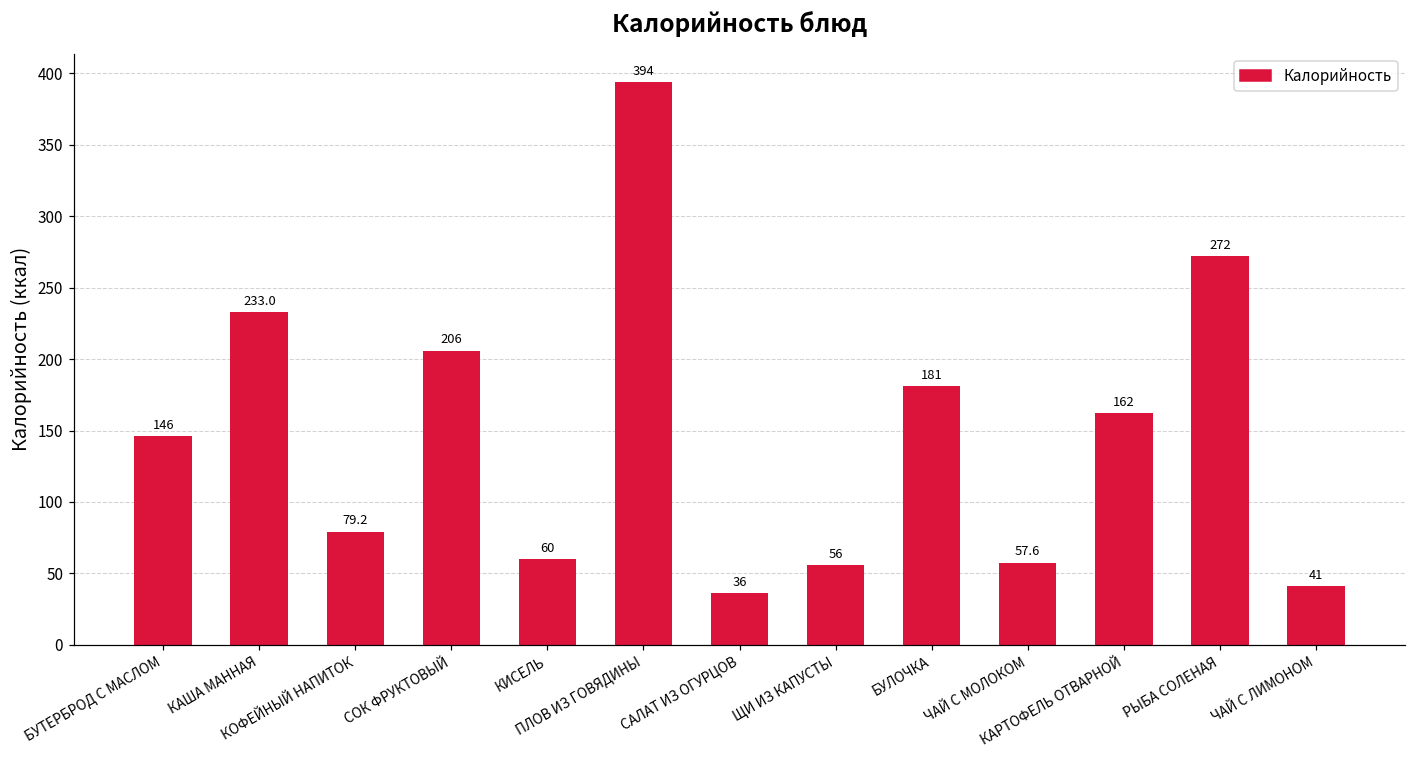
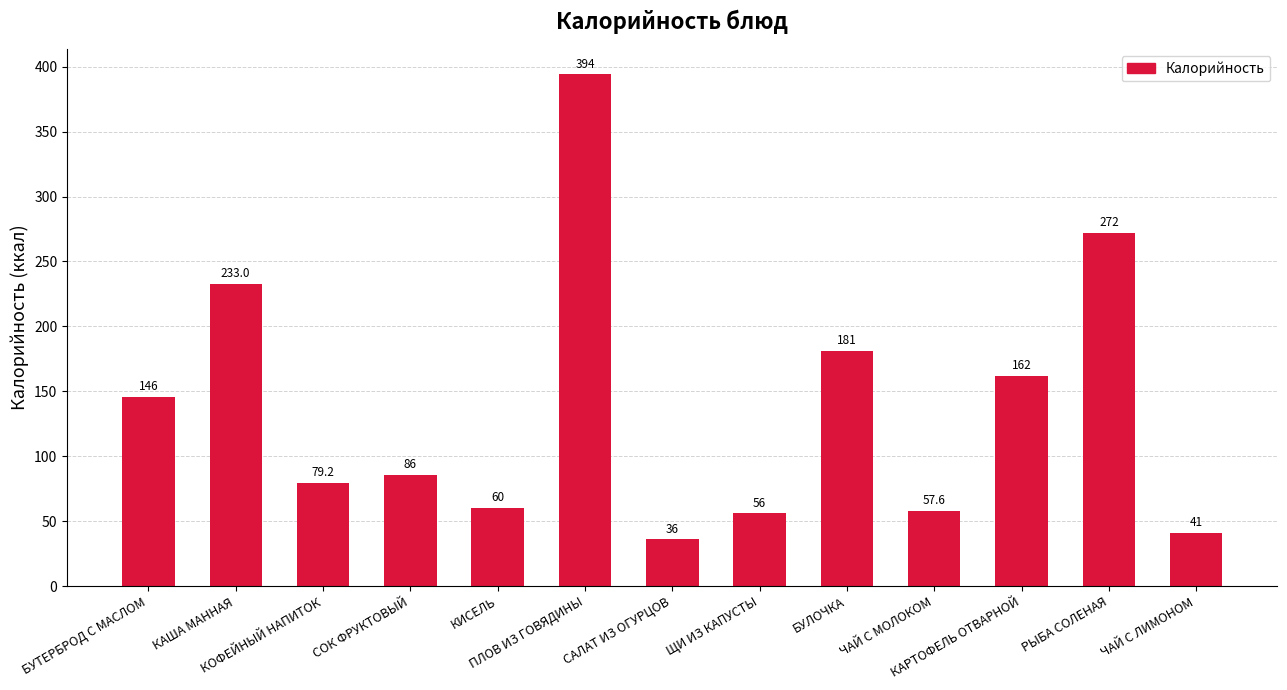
  {
    "БУТЕРБРОД С МАСЛОМ": 146,
    "КАША МАННАЯ": 233.0,
    "КОФЕЙНЫЙ НАПИТОК": 79.2,
-   "СОК ФРУКТОВЫЙ": 206,
+   "СОК ФРУКТОВЫЙ": 86,
    "КИСЕЛЬ": 60,
    "ПЛОВ ИЗ ГОВЯДИНЫ": 394,
    "САЛАТ ИЗ ОГУРЦОВ": 36,
    "ЩИ ИЗ КАПУСТЫ": 56,
    "БУЛОЧКА": 181,
    "ЧАЙ С МОЛОКОМ": 57.6,
    "КАРТОФЕЛЬ ОТВАРНОЙ": 162,
    "РЫБА СОЛЕНАЯ": 272,
    "ЧАЙ С ЛИМОНОМ": 41
  }
